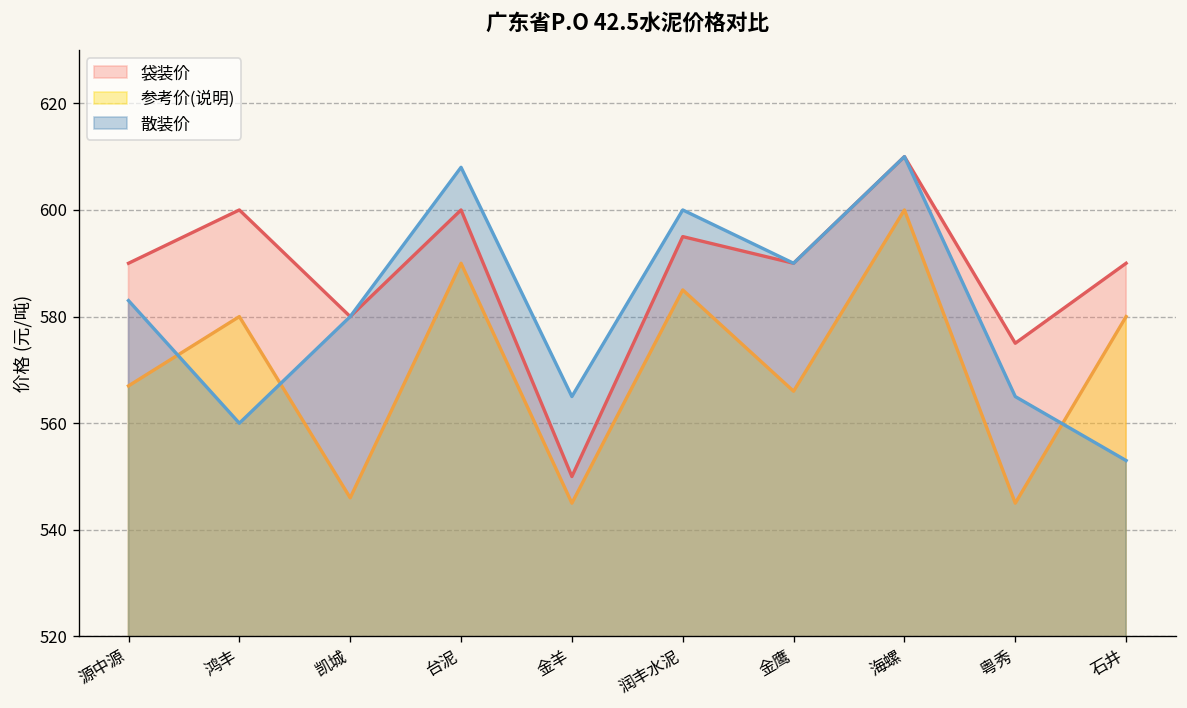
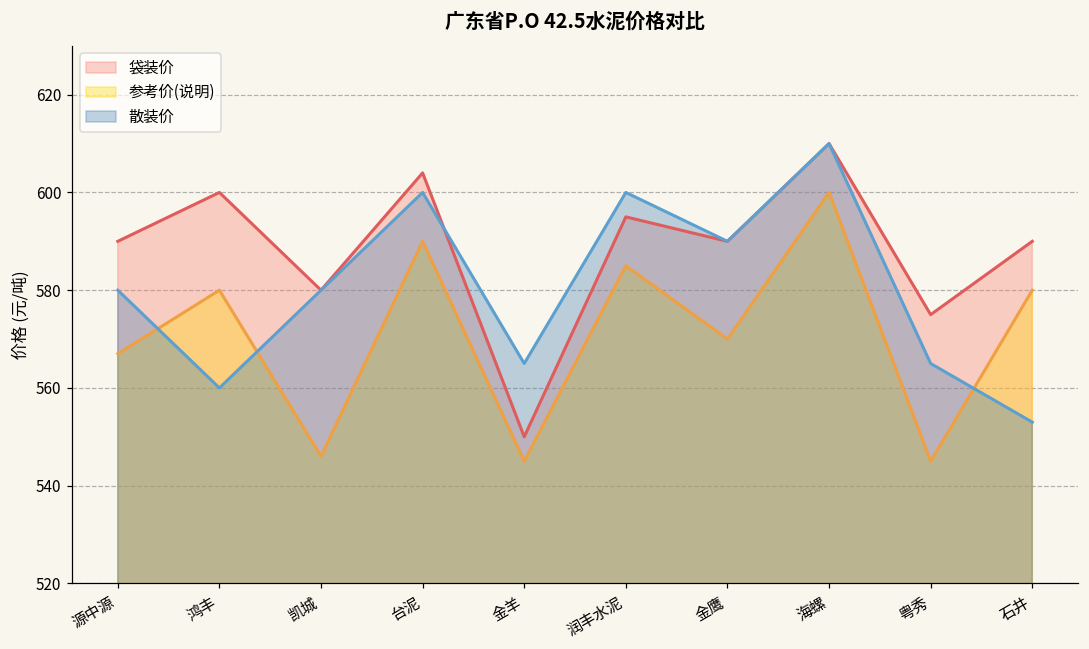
  {
    "袋装价": {
      "源中源": 590,
      "鸿丰": 600,
-     "台泥": 600,
+     "台泥": 604,
      "金羊": 550,
      "润丰水泥": 595,
      "粤秀": 575,
      "石井": 590
    },
    "参考价(说明)": {
      "源中源": 567,
      "鸿丰": 580,
      "凯城": 546,
      "台泥": 590,
      "金羊": 545,
      "润丰水泥": 585,
-     "金鹰": 566,
+     "金鹰": 570,
      "海螺": 600,
      "粤秀": 545,
      "石井": 580
    },
    "散装价": {
-     "源中源": 583,
+     "源中源": 580,
      "鸿丰": 560,
-     "台泥": 608,
+     "台泥": 600,
      "金羊": 565,
      "润丰水泥": 600,
      "粤秀": 565,
      "石井": 553
    }
  }
